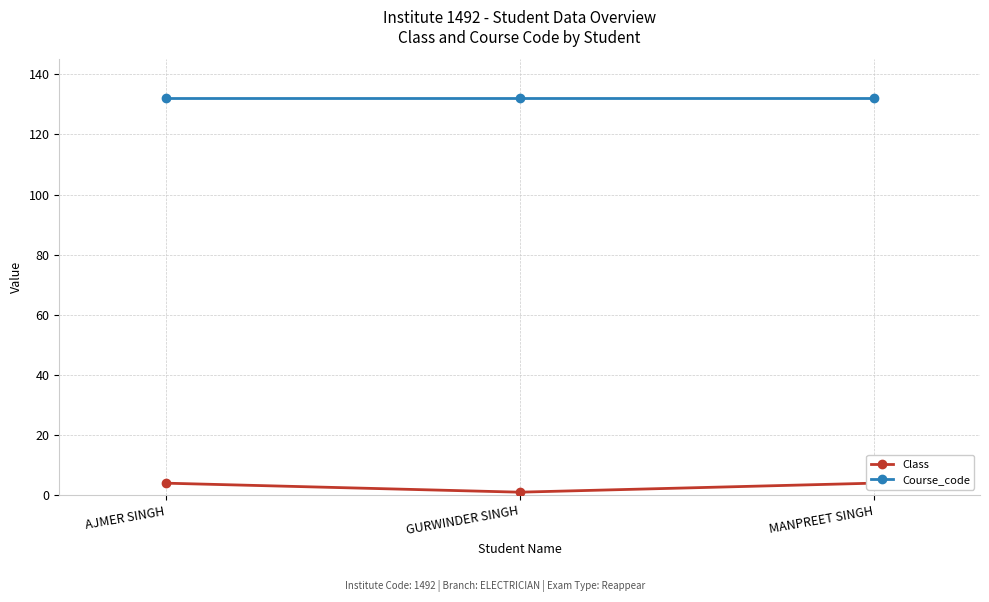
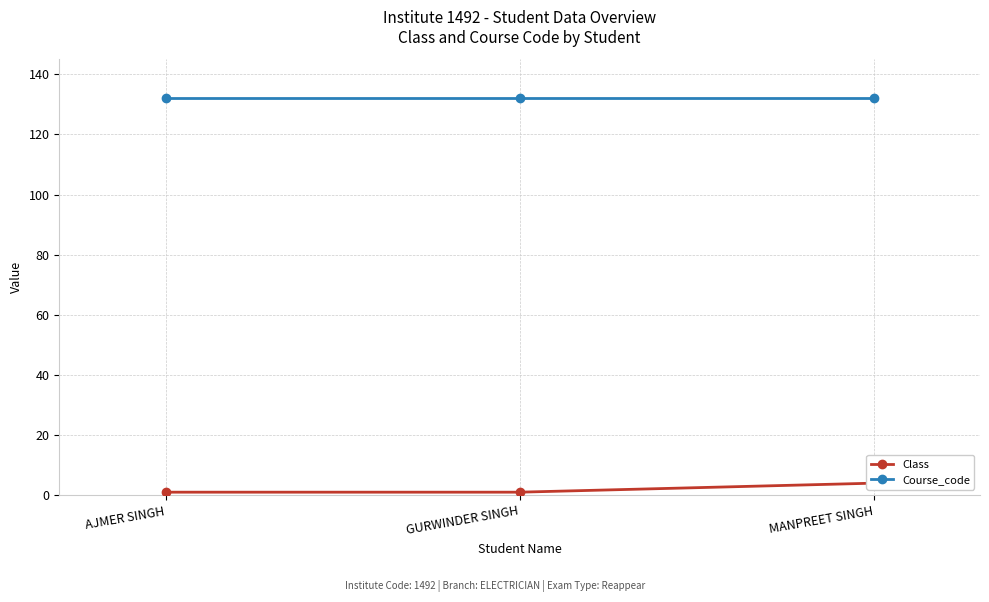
  {
    "Class": {
-     "AJMER SINGH": 4,
+     "AJMER SINGH": 1,
      "GURWINDER SINGH": 1
    },
    "Course_code": {
      "AJMER SINGH": 132,
      "GURWINDER SINGH": 132,
      "MANPREET SINGH": 132
    }
  }
